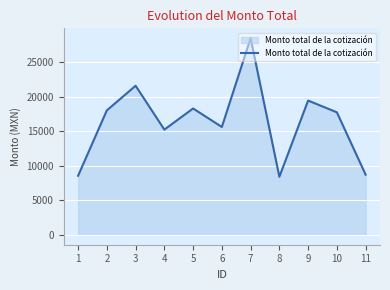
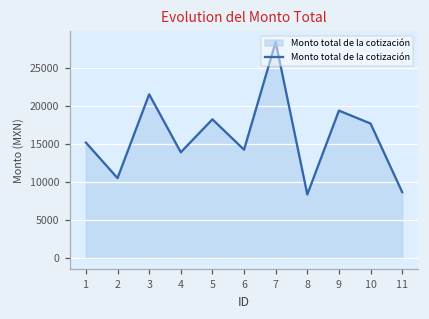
  {
-   "1": 9000,
-   "2": 18000,
+   "1": 15000,
+   "2": 11000,
    "3": 22000,
-   "4": 15000,
+   "4": 14000,
    "5": 18000,
-   "6": 16000,
+   "6": 14000,
    "8": 8000,
    "9": 19000,
    "10": 18000,
    "11": 9000
  }
